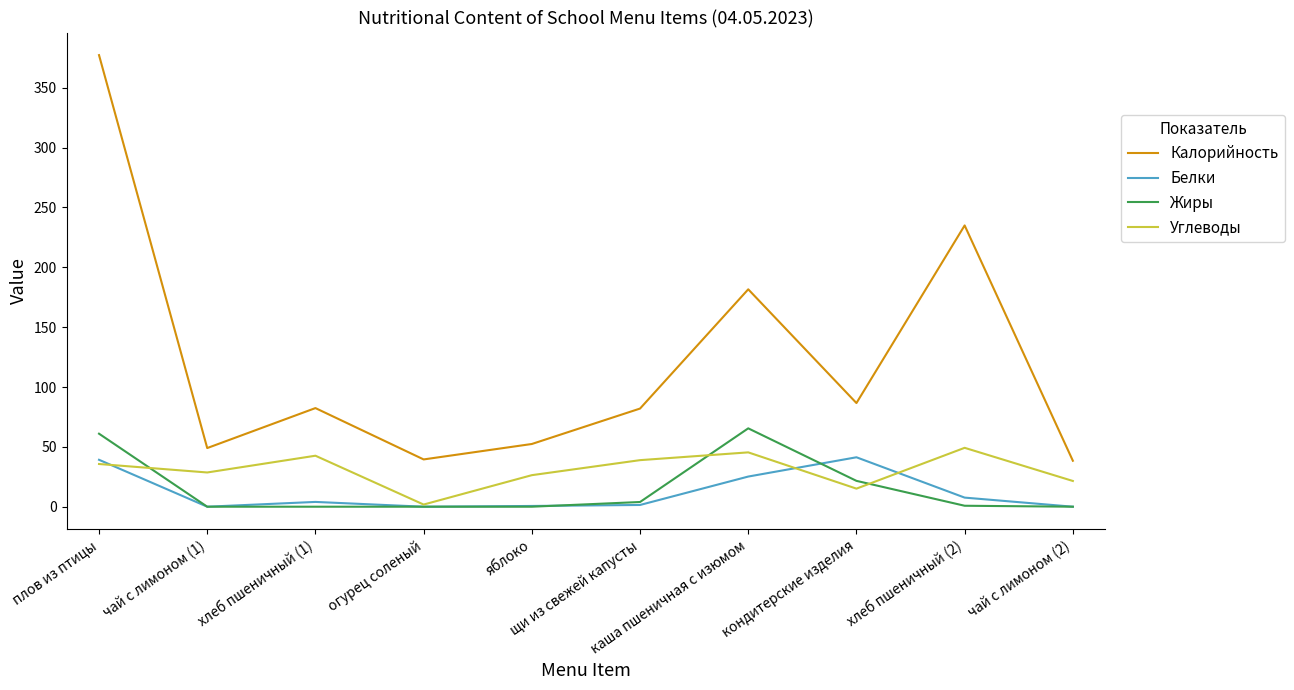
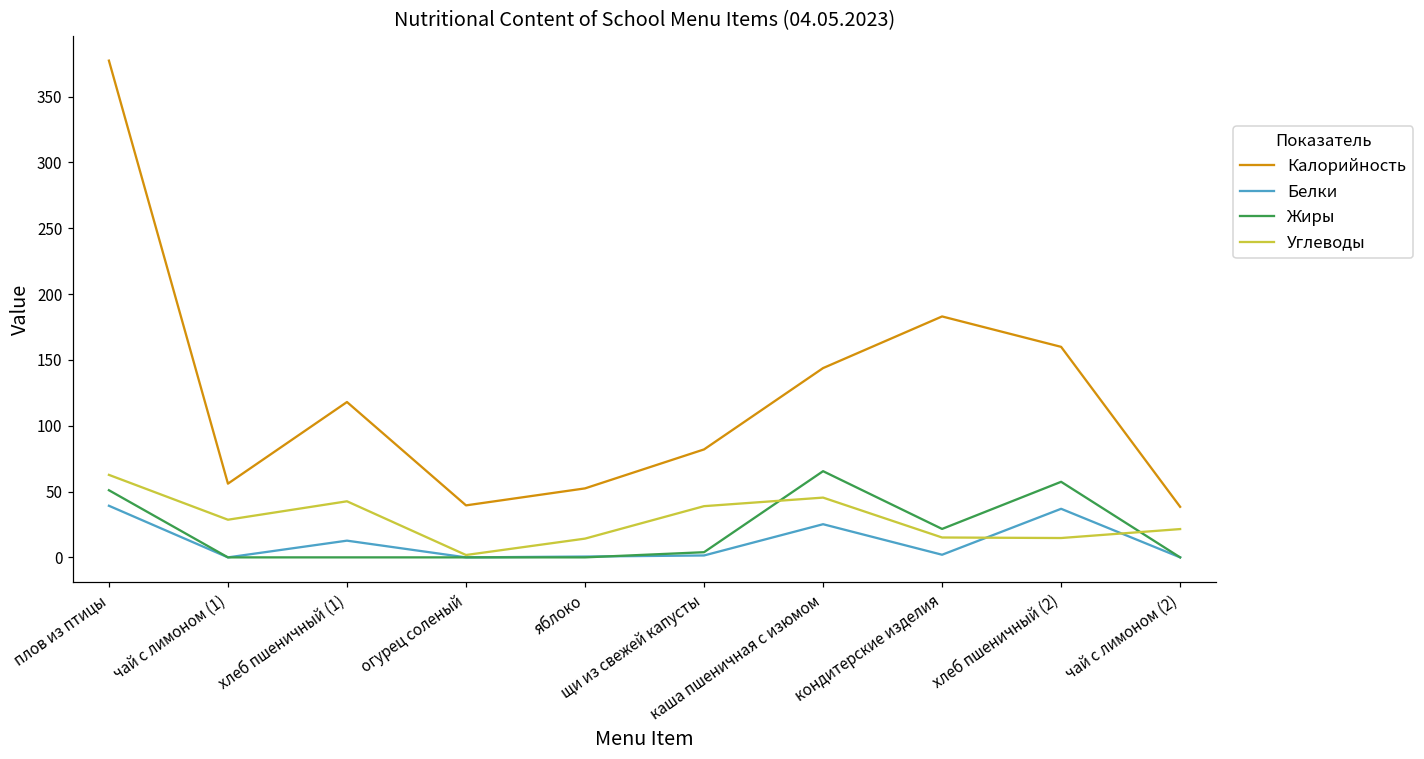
  {
    "Калорийность": {
      "плов из птицы": 377,
-     "чай с лимоном (1)": 49,
-     "хлеб пшеничный (1)": 82,
+     "чай с лимоном (1)": 56,
+     "хлеб пшеничный (1)": 118,
      "огурец соленый": 40,
      "яблоко": 52,
      "щи из свежей капусты": 82,
-     "каша пшеничная с изюмом": 182,
-     "кондитерские изделия": 87,
-     "хлеб пшеничный (2)": 235,
+     "каша пшеничная с изюмом": 144,
+     "кондитерские изделия": 183,
+     "хлеб пшеничный (2)": 160,
      "чай с лимоном (2)": 38
    },
    "Белки": {
      "плов из птицы": 39,
-     "хлеб пшеничный (1)": 4,
+     "хлеб пшеничный (1)": 13,
      "щи из свежей капусты": 1,
      "каша пшеничная с изюмом": 25,
-     "кондитерские изделия": 41,
-     "хлеб пшеничный (2)": 8
+     "кондитерские изделия": 2,
+     "хлеб пшеничный (2)": 37
    },
    "Жиры": {
-     "плов из птицы": 61,
+     "плов из птицы": 51,
      "хлеб пшеничный (1)": 0,
      "щи из свежей капусты": 4,
      "каша пшеничная с изюмом": 65,
      "кондитерские изделия": 22,
-     "хлеб пшеничный (2)": 1
+     "хлеб пшеничный (2)": 57
    },
    "Углеводы": {
-     "плов из птицы": 36,
+     "плов из птицы": 63,
      "чай с лимоном (1)": 29,
      "хлеб пшеничный (1)": 43,
-     "яблоко": 26,
+     "яблоко": 14,
      "щи из свежей капусты": 39,
      "каша пшеничная с изюмом": 45,
      "кондитерские изделия": 15,
-     "хлеб пшеничный (2)": 49,
+     "хлеб пшеничный (2)": 15,
      "чай с лимоном (2)": 22
    }
  }
